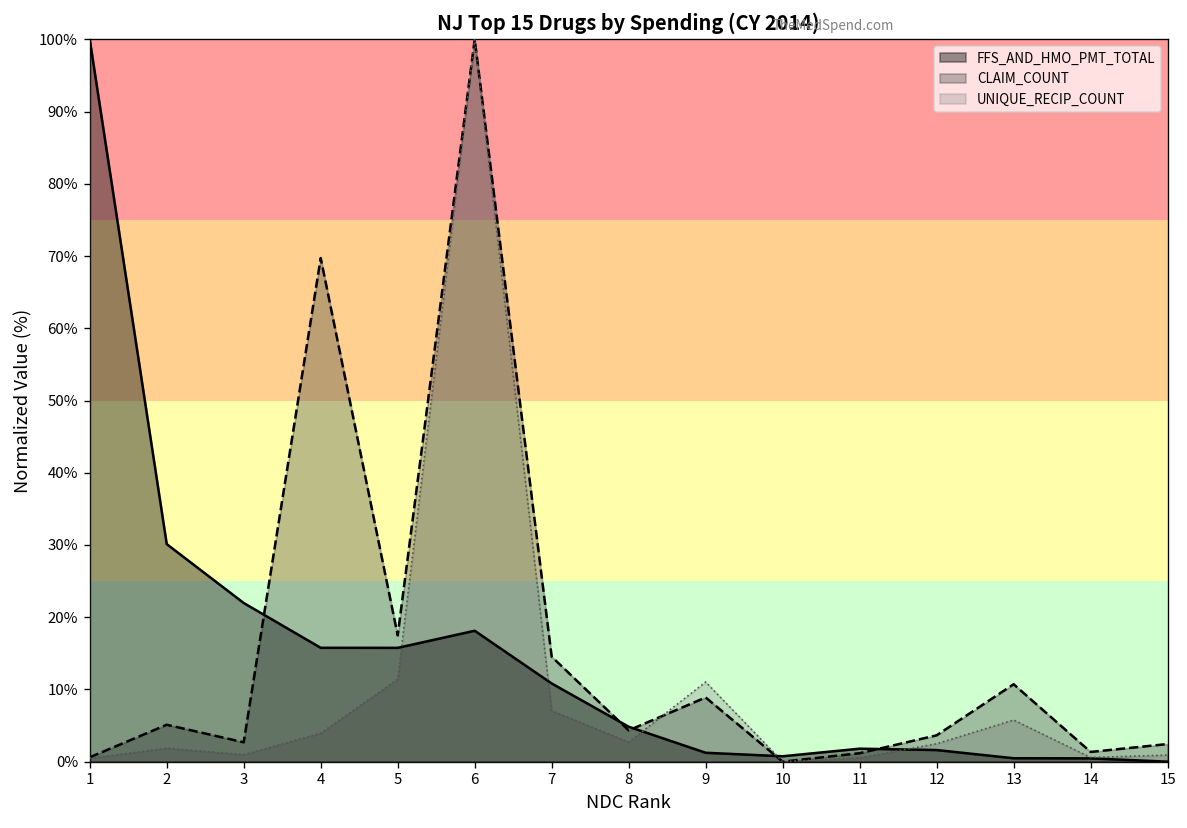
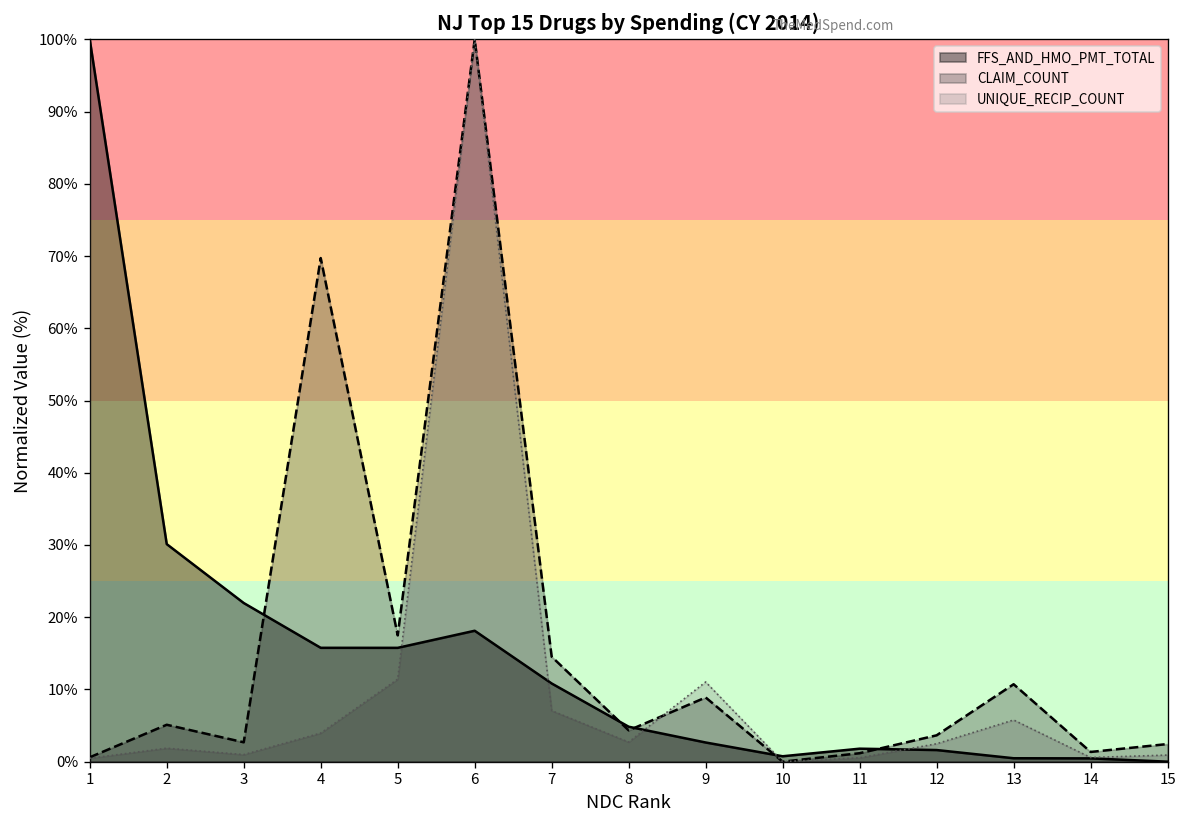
  {
    "FFS_AND_HMO_PMT_TOTAL": {
      "1": "100%",
      "2": "30%",
      "3": "22%",
      "4": "16%",
      "5": "16%",
      "6": "18%",
      "7": "11%",
      "8": "5%",
-     "9": "1%",
+     "9": "3%",
      "10": "1%",
      "11": "2%",
      "12": "2%",
      "13": "0%",
      "15": "0%"
    },
    "CLAIM_COUNT": {
      "2": "5%",
      "3": "3%",
      "4": "70%",
      "5": "17%",
      "7": "15%",
      "8": "4%",
      "9": "9%",
      "11": "1%",
      "12": "4%",
      "13": "11%",
      "14": "1%",
      "15": "2%"
    },
    "UNIQUE_RECIP_COUNT": {
      "2": "2%",
      "3": "1%",
      "4": "4%",
      "5": "11%",
      "7": "7%",
      "8": "3%",
      "9": "11%",
      "11": "1%",
      "12": "2%",
      "13": "6%",
      "15": "1%"
    }
  }
